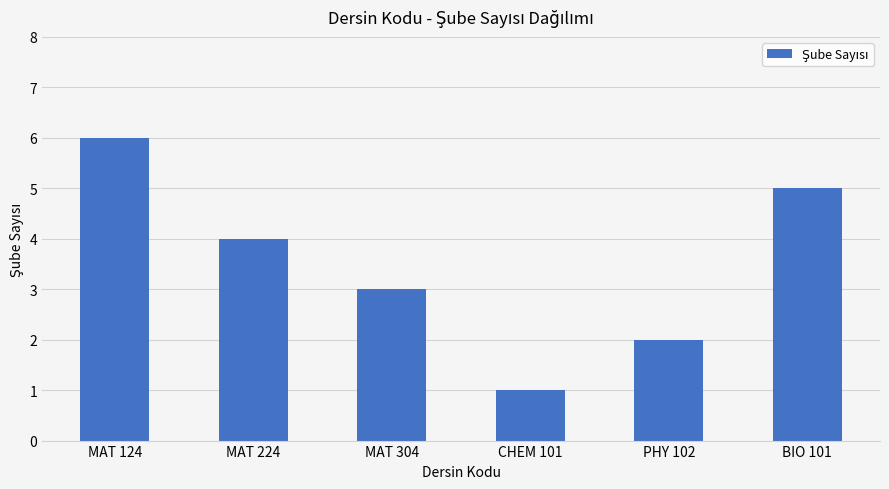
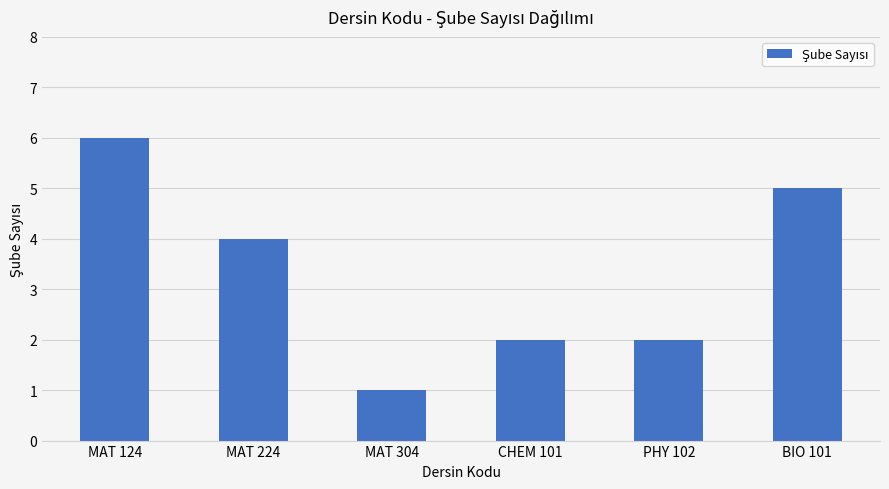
  {
    "MAT 124": 6,
    "MAT 224": 4,
-   "MAT 304": 3,
-   "CHEM 101": 1,
+   "MAT 304": 1,
+   "CHEM 101": 2,
    "PHY 102": 2,
    "BIO 101": 5
  }
